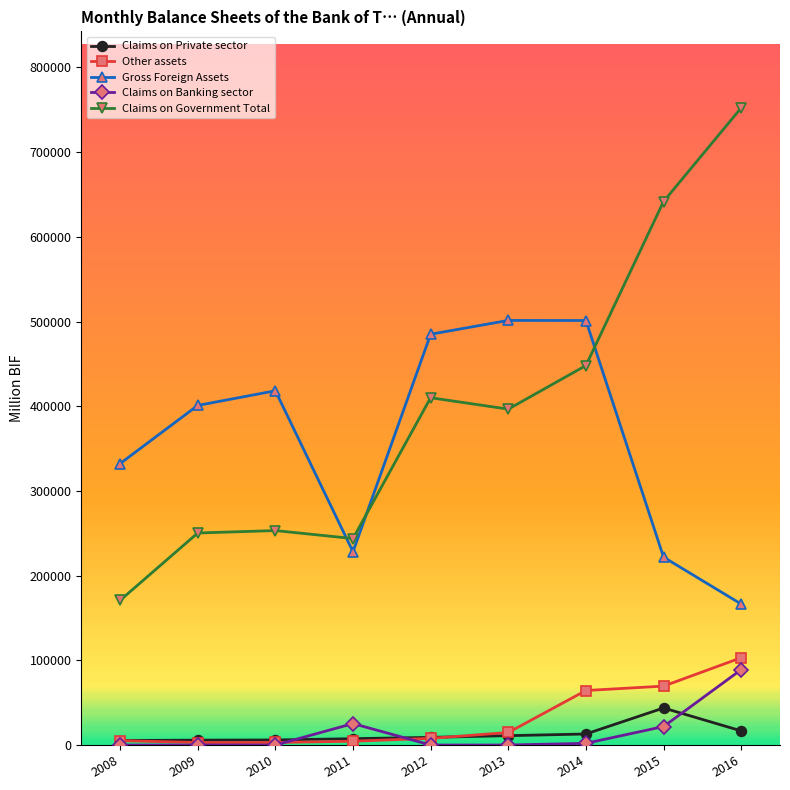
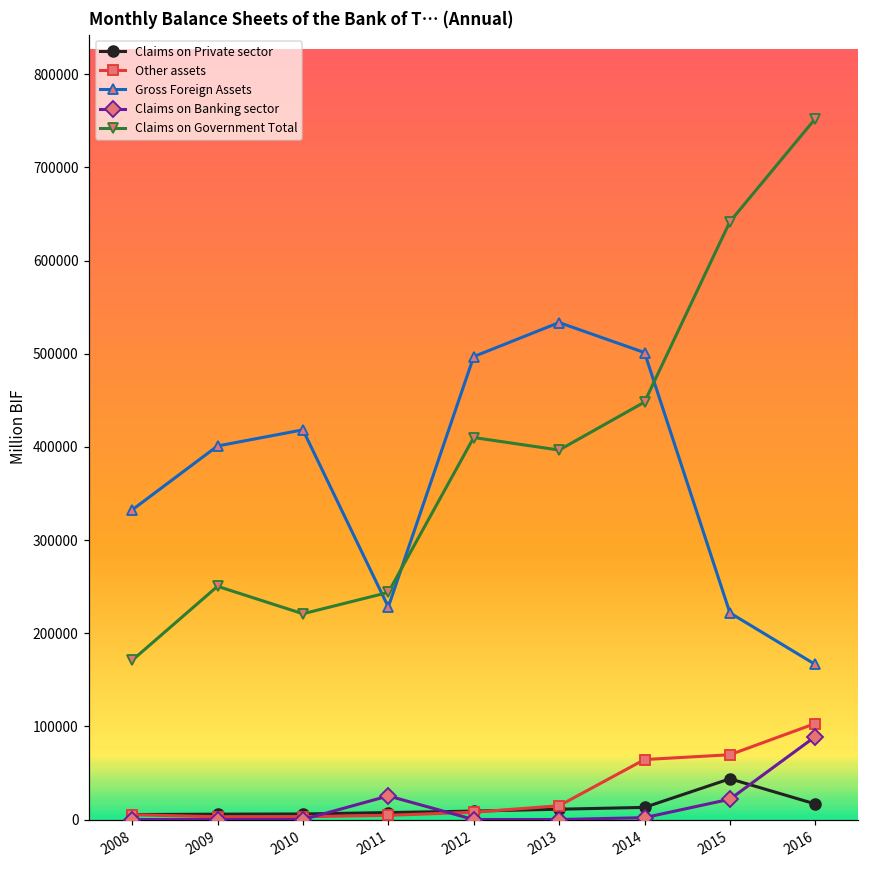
  {
    "Claims on Private sector": {
      "2013": 10000,
      "2014": 10000,
      "2015": 40000,
      "2016": 20000
    },
    "Other assets": {
      "2013": 10000,
      "2014": 60000,
      "2015": 70000,
      "2016": 100000
    },
    "Gross Foreign Assets": {
      "2008": 330000,
      "2009": 400000,
      "2010": 420000,
      "2011": 230000,
-     "2012": 490000,
-     "2013": 500000,
+     "2012": 500000,
+     "2013": 530000,
      "2014": 500000,
      "2015": 220000,
      "2016": 170000
    },
    "Claims on Banking sector": {
      "2008": 0,
      "2011": 30000,
      "2012": 0,
      "2013": 0,
      "2014": 0,
      "2015": 20000,
      "2016": 90000
    },
    "Claims on Government Total": {
      "2008": 170000,
      "2009": 250000,
-     "2010": 250000,
+     "2010": 220000,
      "2011": 240000,
      "2012": 410000,
      "2013": 400000,
      "2014": 450000,
      "2015": 640000,
      "2016": 750000
    }
  }
